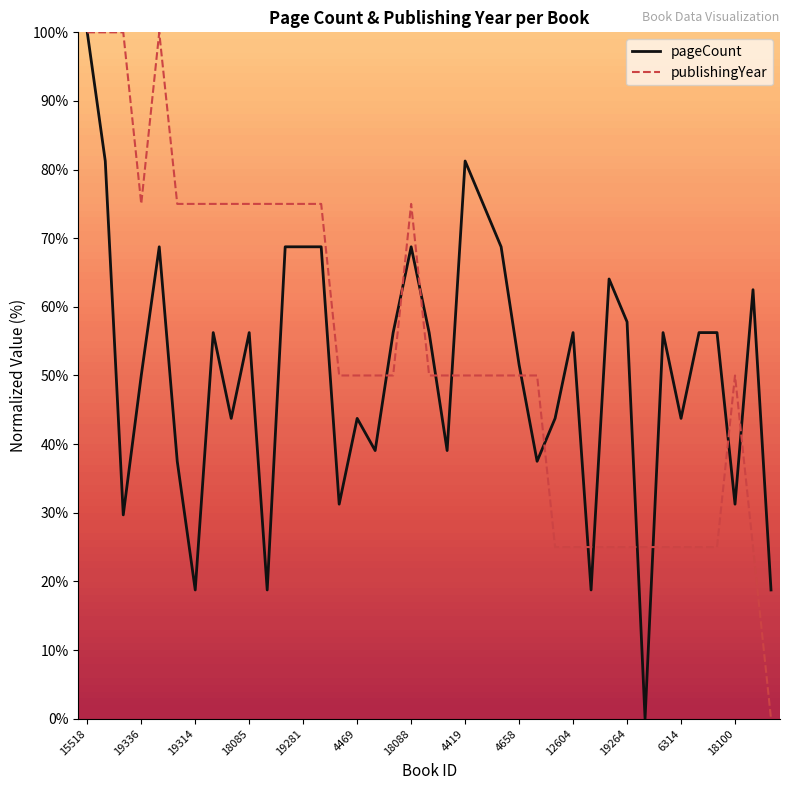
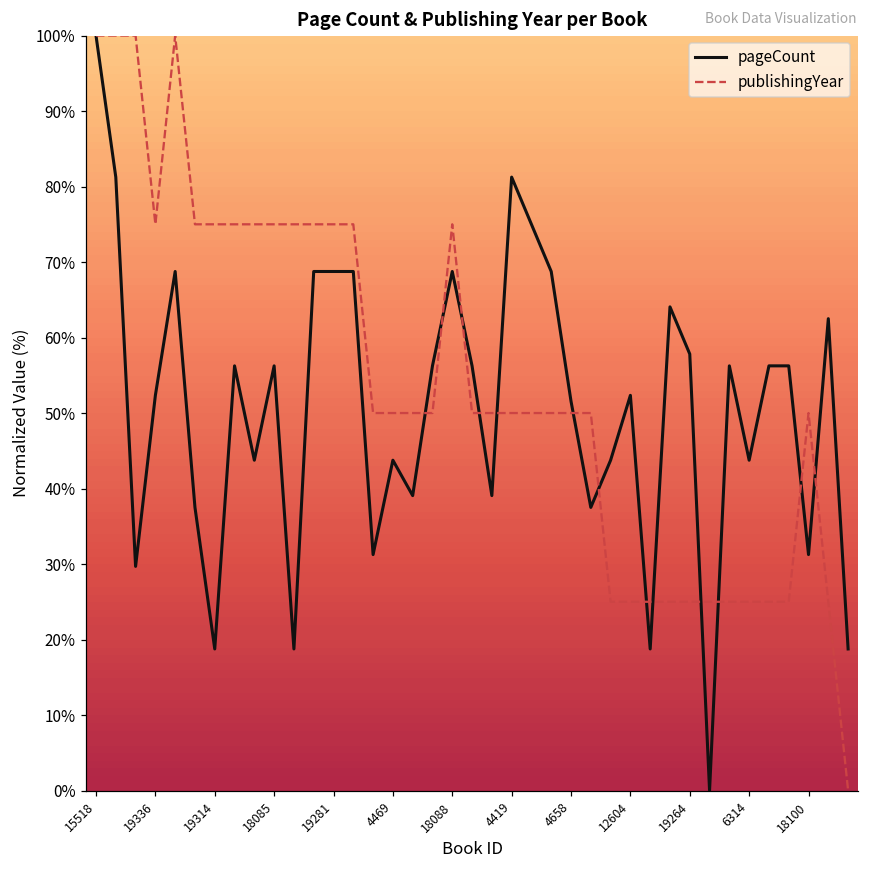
  {
    "pageCount": {
-     "19336": "50%",
+     "19336": "52%",
      "19314": "19%",
      "18085": "56%",
      "19281": "69%",
      "4469": "44%",
      "18088": "69%",
      "4419": "81%",
      "4658": "52%",
-     "12604": "56%",
+     "12604": "52%",
      "19264": "58%",
      "6314": "44%",
      "18100": "31%"
    },
    "publishingYear": {
      "19336": "75%",
      "19314": "75%",
      "18085": "75%",
      "19281": "75%",
      "4469": "50%",
      "18088": "75%",
      "4419": "50%",
      "4658": "50%",
      "12604": "25%",
      "19264": "25%",
      "6314": "25%",
      "18100": "50%"
    }
  }
